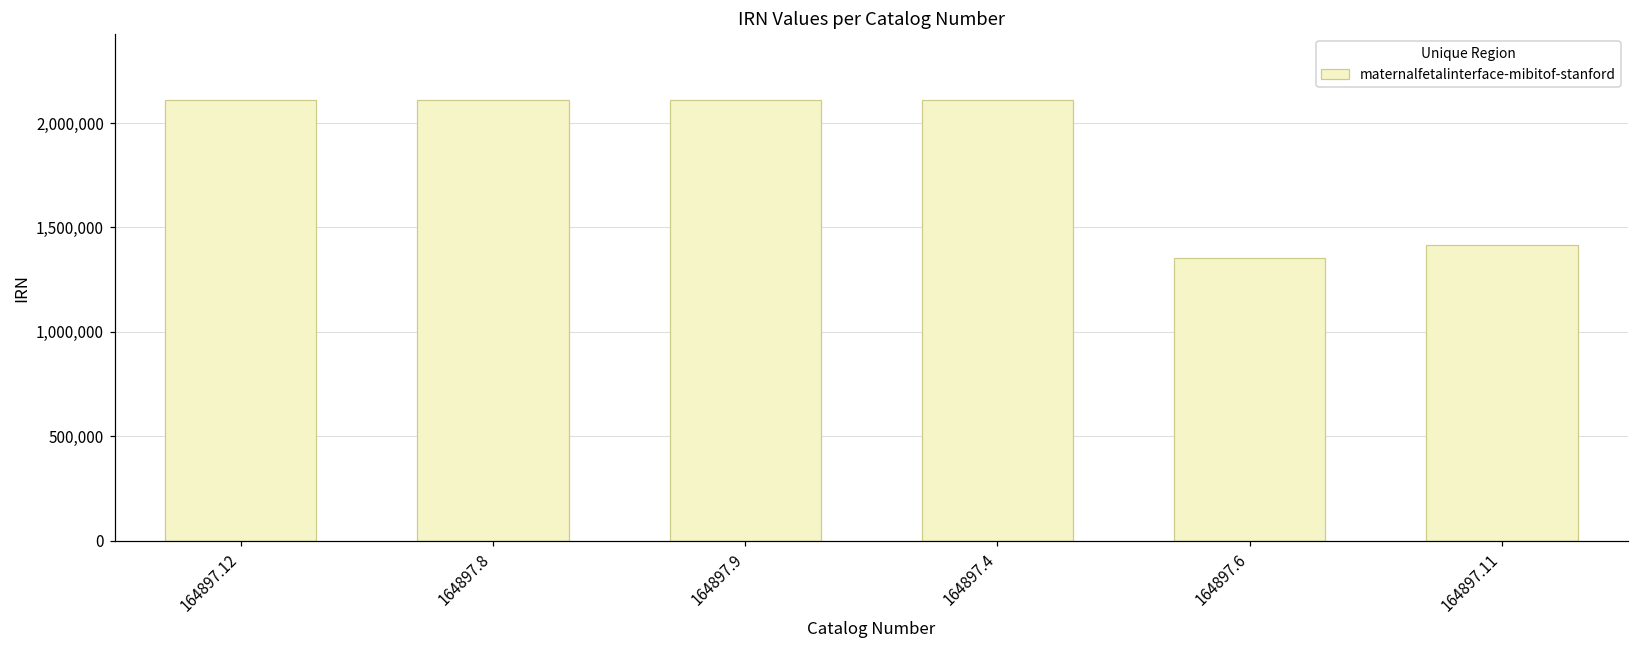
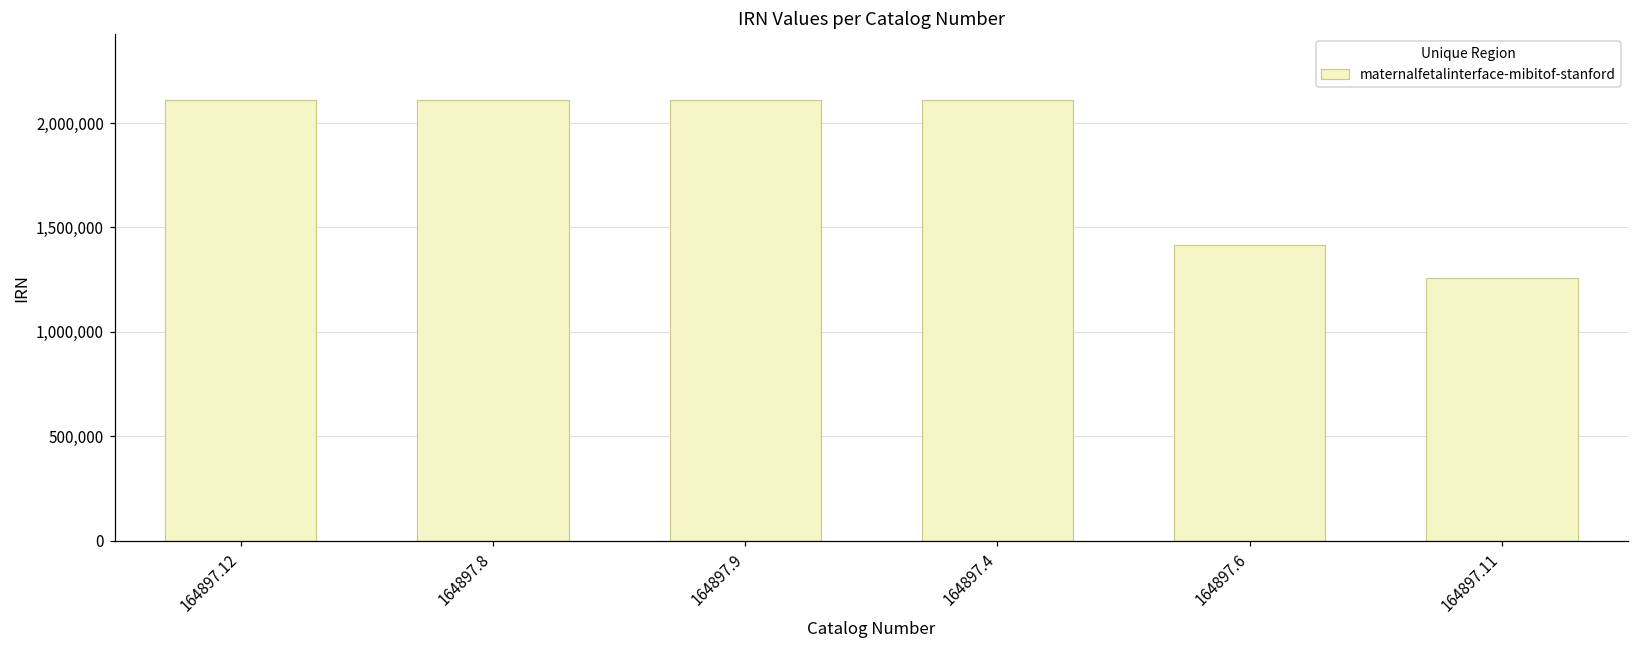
  {
    "164897.12": "2,110,000",
    "164897.8": "2,110,000",
    "164897.9": "2,110,000",
    "164897.4": "2,110,000",
-   "164897.6": "1,350,000",
-   "164897.11": "1,410,000"
+   "164897.6": "1,410,000",
+   "164897.11": "1,260,000"
  }
